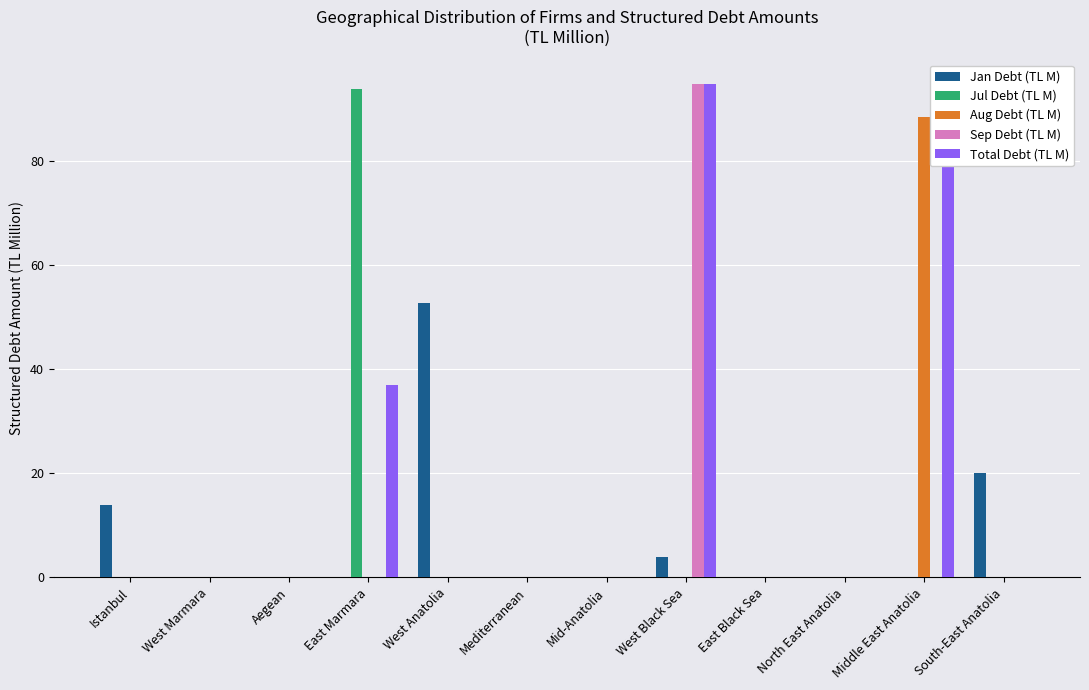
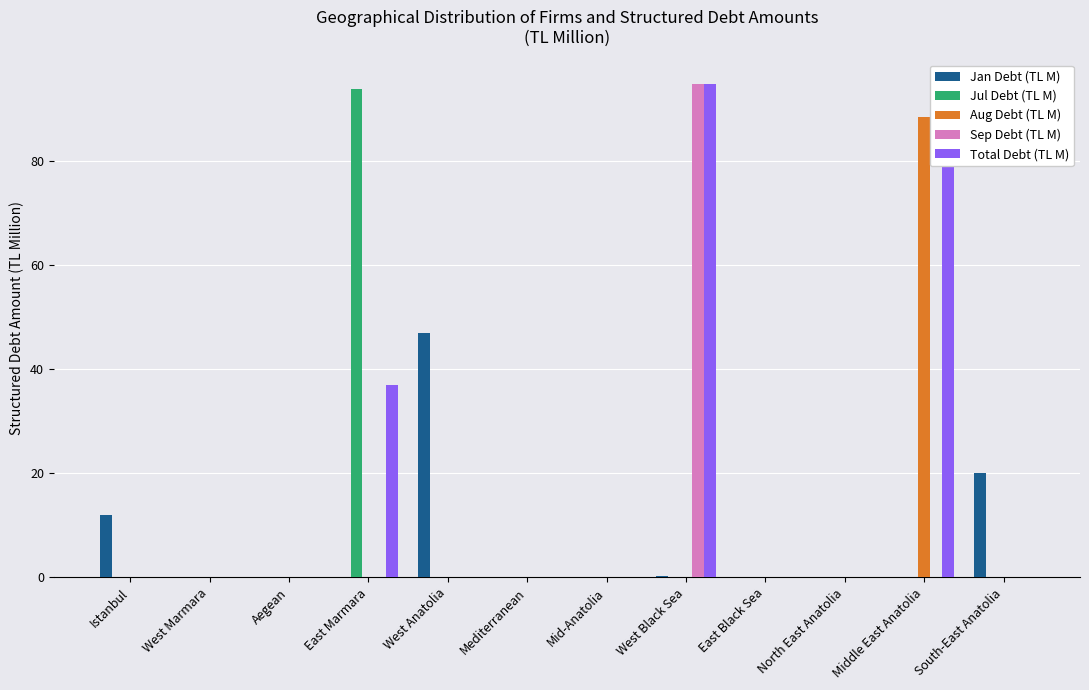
  {
    "Jan Debt (TL M)": {
-     "Istanbul": 14,
+     "Istanbul": 12,
      "West Marmara": 0,
      "Aegean": 0,
      "East Marmara": 0,
-     "West Anatolia": 53,
+     "West Anatolia": 47,
      "Mediterranean": 0,
      "Mid-Anatolia": 0,
-     "West Black Sea": 4,
+     "West Black Sea": 0,
      "East Black Sea": 0,
      "North East Anatolia": 0,
      "Middle East Anatolia": 0,
      "South-East Anatolia": 20
    },
    "Jul Debt (TL M)": {
      "Istanbul": 0,
      "West Marmara": 0,
      "Aegean": 0,
      "East Marmara": 94,
      "West Anatolia": 0,
      "Mediterranean": 0,
      "Mid-Anatolia": 0,
      "West Black Sea": 0,
      "East Black Sea": 0,
      "North East Anatolia": 0,
      "Middle East Anatolia": 0,
      "South-East Anatolia": 0
    },
    "Aug Debt (TL M)": {
      "Istanbul": 0,
      "West Marmara": 0,
      "Aegean": 0,
      "East Marmara": 0,
      "West Anatolia": 0,
      "Mediterranean": 0,
      "Mid-Anatolia": 0,
      "West Black Sea": 0,
      "East Black Sea": 0,
      "North East Anatolia": 0,
      "Middle East Anatolia": 89,
      "South-East Anatolia": 0
    },
    "Sep Debt (TL M)": {
      "Istanbul": 0,
      "West Marmara": 0,
      "Aegean": 0,
      "East Marmara": 0,
      "West Anatolia": 0,
      "Mediterranean": 0,
      "Mid-Anatolia": 0,
      "West Black Sea": 95,
      "East Black Sea": 0,
      "North East Anatolia": 0,
      "Middle East Anatolia": 0,
      "South-East Anatolia": 0
    },
    "Total Debt (TL M)": {
      "Istanbul": 0,
      "West Marmara": 0,
      "Aegean": 0,
      "East Marmara": 37,
      "West Anatolia": 0,
      "Mediterranean": 0,
      "Mid-Anatolia": 0,
      "West Black Sea": 95,
      "East Black Sea": 0,
      "North East Anatolia": 0,
      "South-East Anatolia": 0
    }
  }
